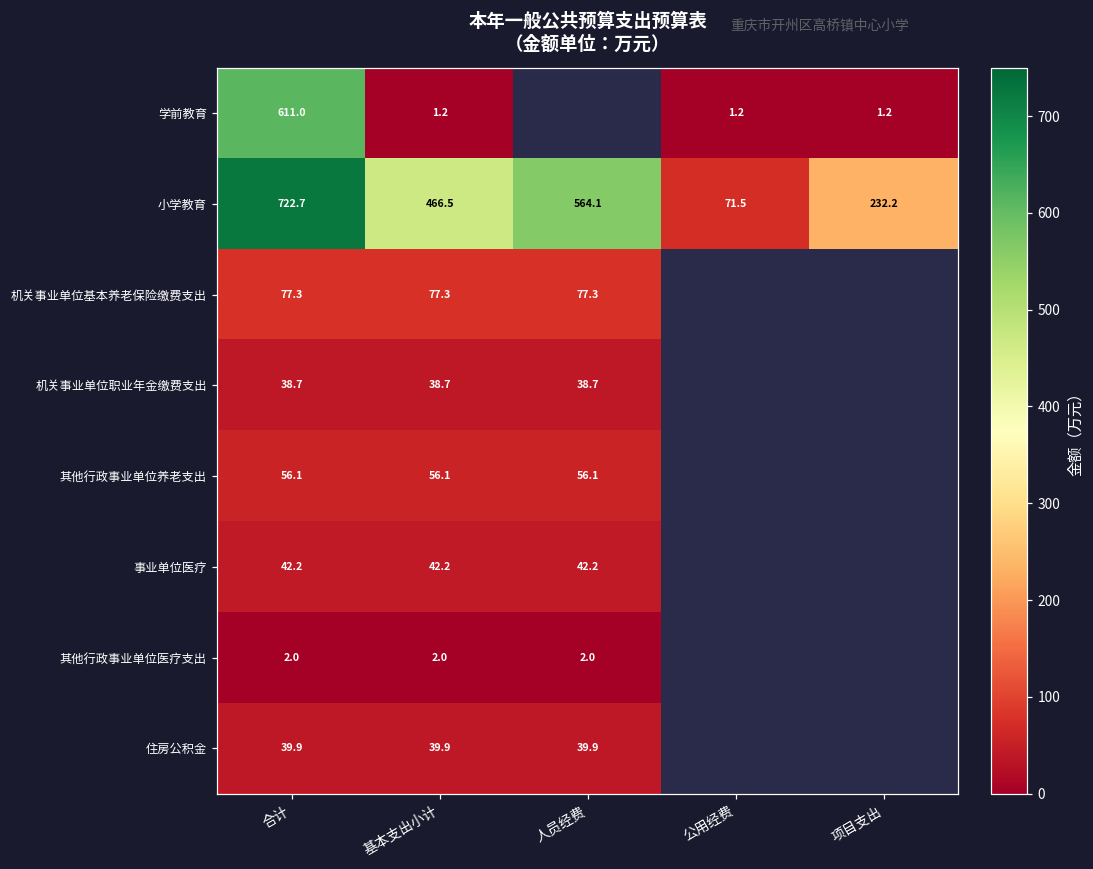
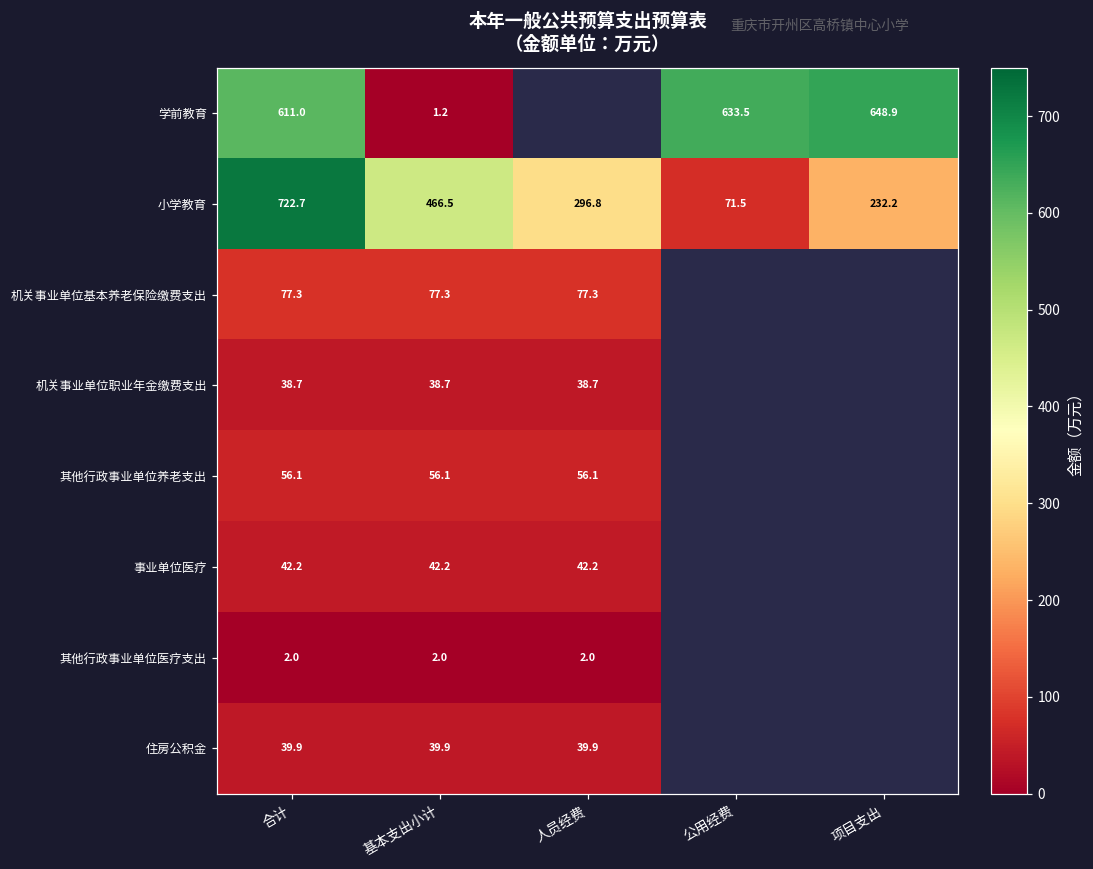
  {
    "学前教育": {
      "合计": 611.0,
      "基本支出小计": 1.2,
-     "公用经费": 1.2,
-     "项目支出": 1.2
+     "公用经费": 633.5,
+     "项目支出": 648.9
    },
    "小学教育": {
      "合计": 722.7,
      "基本支出小计": 466.5,
-     "人员经费": 564.1,
+     "人员经费": 296.8,
      "公用经费": 71.5,
      "项目支出": 232.2
    },
    "机关事业单位基本养老保险缴费支出": {
      "合计": 77.3,
      "基本支出小计": 77.3,
      "人员经费": 77.3
    },
    "机关事业单位职业年金缴费支出": {
      "合计": 38.7,
      "基本支出小计": 38.7,
      "人员经费": 38.7
    },
    "其他行政事业单位养老支出": {
      "合计": 56.1,
      "基本支出小计": 56.1,
      "人员经费": 56.1
    },
    "事业单位医疗": {
      "合计": 42.2,
      "基本支出小计": 42.2,
      "人员经费": 42.2
    },
    "其他行政事业单位医疗支出": {
      "合计": 2.0,
      "基本支出小计": 2.0,
      "人员经费": 2.0
    },
    "住房公积金": {
      "合计": 39.9,
      "基本支出小计": 39.9,
      "人员经费": 39.9
    }
  }
